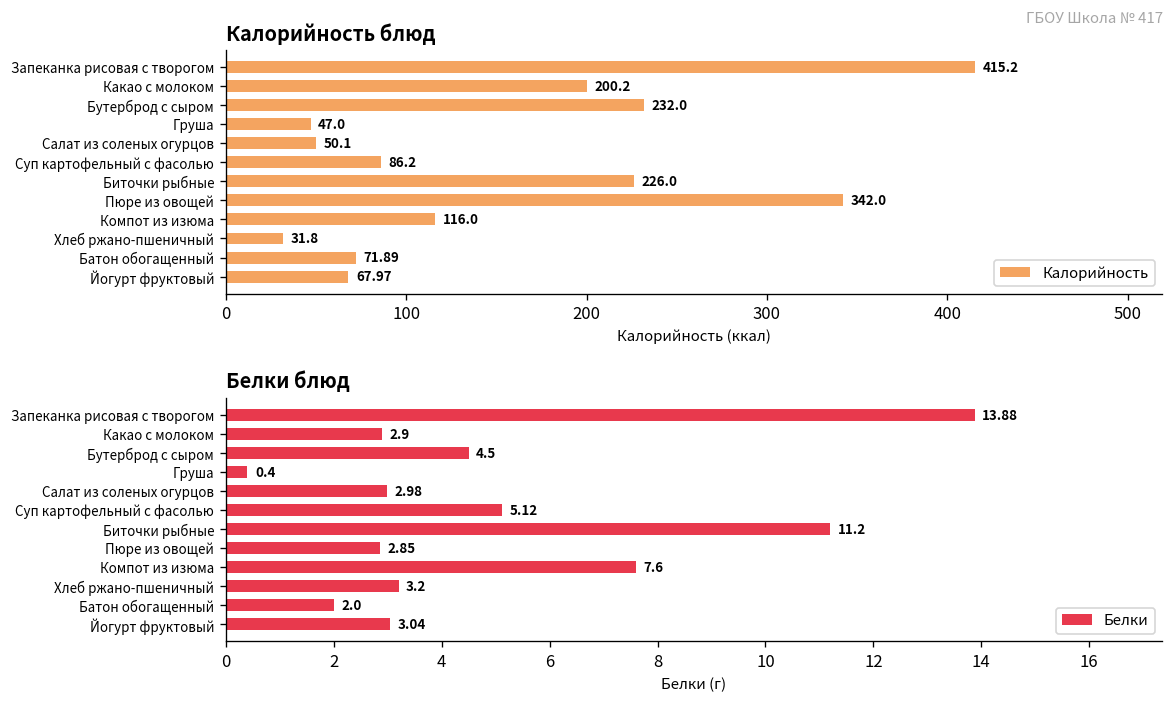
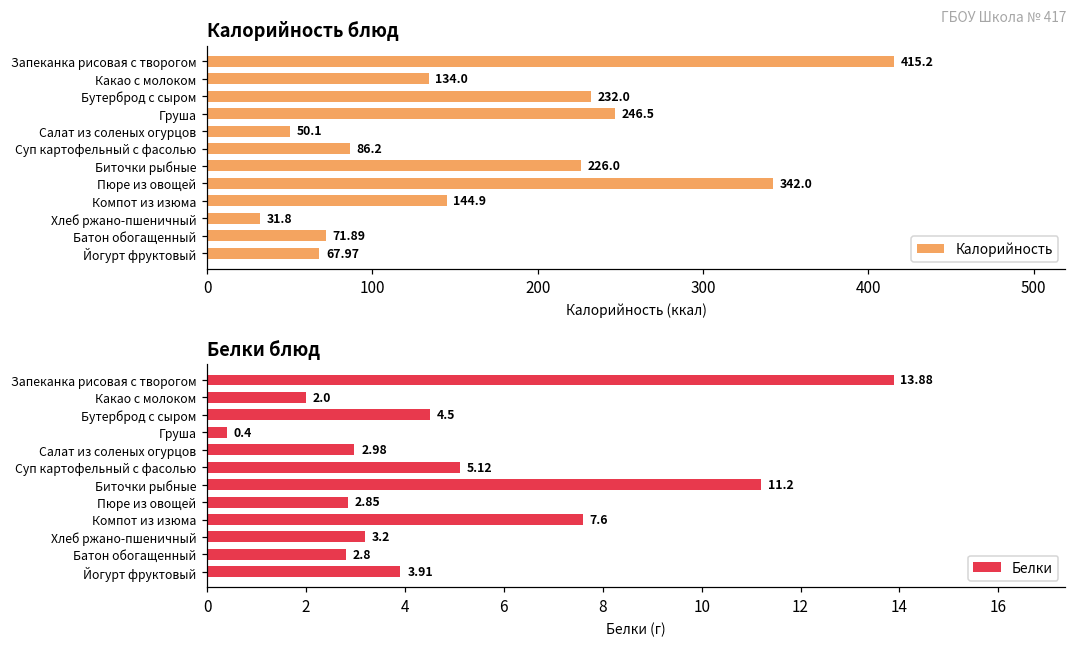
  {
    "Калорийность блюд": {
      "Запеканка рисовая с творогом": 415.2,
-     "Какао с молоком": 200.2,
+     "Какао с молоком": 134.0,
      "Бутерброд с сыром": 232.0,
-     "Груша": 47.0,
+     "Груша": 246.5,
      "Салат из соленых огурцов": 50.1,
      "Суп картофельный с фасолью": 86.2,
      "Биточки рыбные": 226.0,
      "Пюре из овощей": 342.0,
-     "Компот из изюма": 116.0,
+     "Компот из изюма": 144.9,
      "Хлеб ржано-пшеничный": 31.8,
      "Батон обогащенный": 71.89,
      "Йогурт фруктовый": 67.97
    },
    "Белки блюд": {
      "Запеканка рисовая с творогом": 13.88,
-     "Какао с молоком": 2.9,
+     "Какао с молоком": 2.0,
      "Бутерброд с сыром": 4.5,
      "Груша": 0.4,
      "Салат из соленых огурцов": 2.98,
      "Суп картофельный с фасолью": 5.12,
      "Биточки рыбные": 11.2,
      "Пюре из овощей": 2.85,
      "Компот из изюма": 7.6,
      "Хлеб ржано-пшеничный": 3.2,
-     "Батон обогащенный": 2.0,
-     "Йогурт фруктовый": 3.04
+     "Батон обогащенный": 2.8,
+     "Йогурт фруктовый": 3.91
    }
  }
